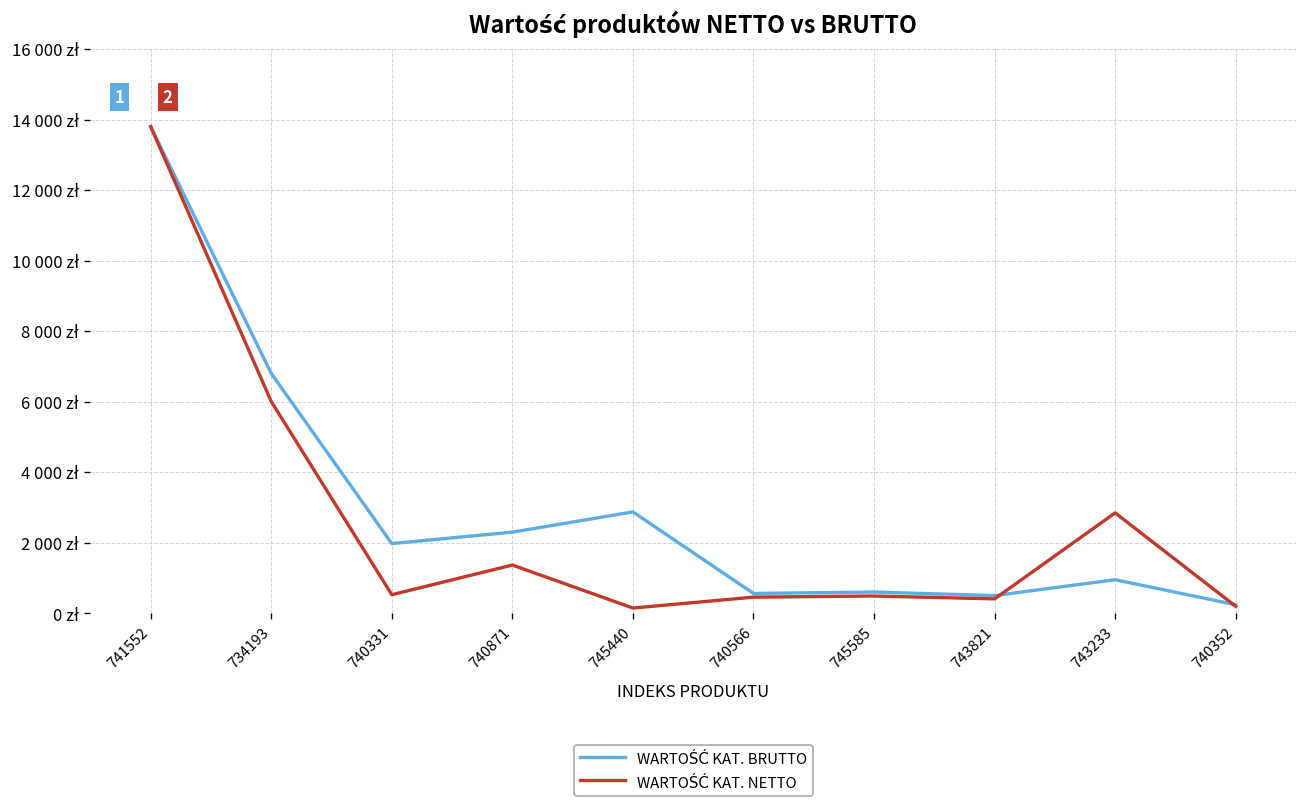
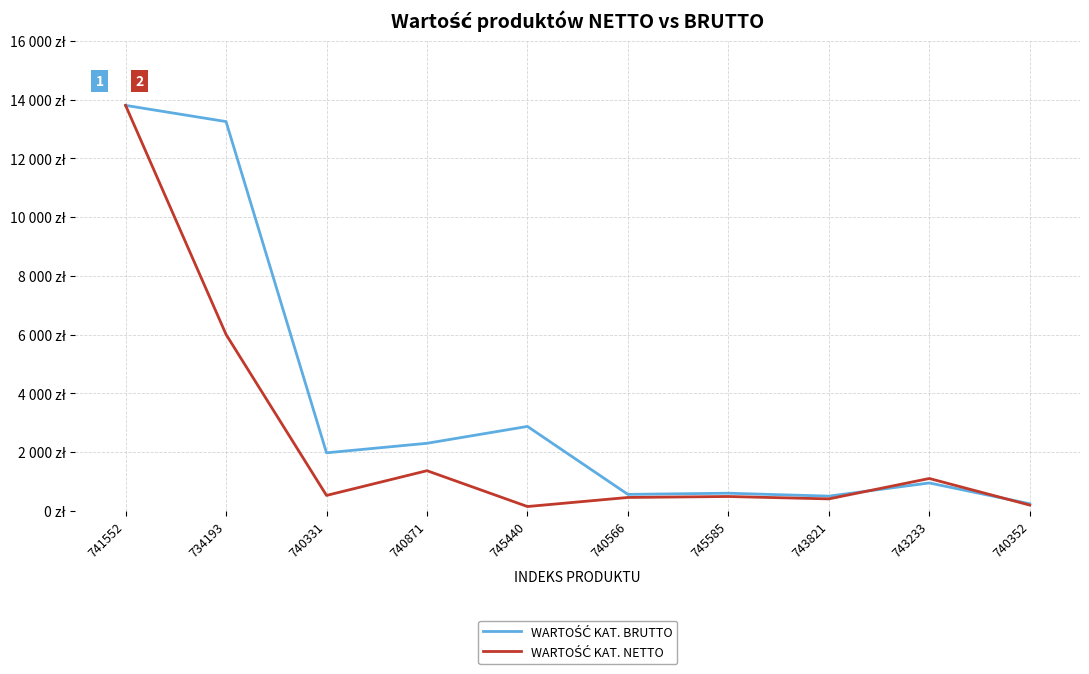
  {
    "WARTOŚĆ KAT. BRUTTO": {
-     "734193": "6800 zł",
+     "734193": "13200 zł",
      "740331": "2000 zł",
      "740871": "2300 zł",
      "745440": "2900 zł",
      "740566": "600 zł",
      "745585": "600 zł",
      "743821": "500 zł",
      "743233": "900 zł"
    },
    "WARTOŚĆ KAT. NETTO": {
      "734193": "6000 zł",
      "740331": "500 zł",
      "740871": "1400 zł",
      "745440": "100 zł",
      "740566": "500 zł",
      "745585": "500 zł",
      "743821": "400 zł",
-     "743233": "2800 zł"
+     "743233": "1100 zł"
    }
  }
